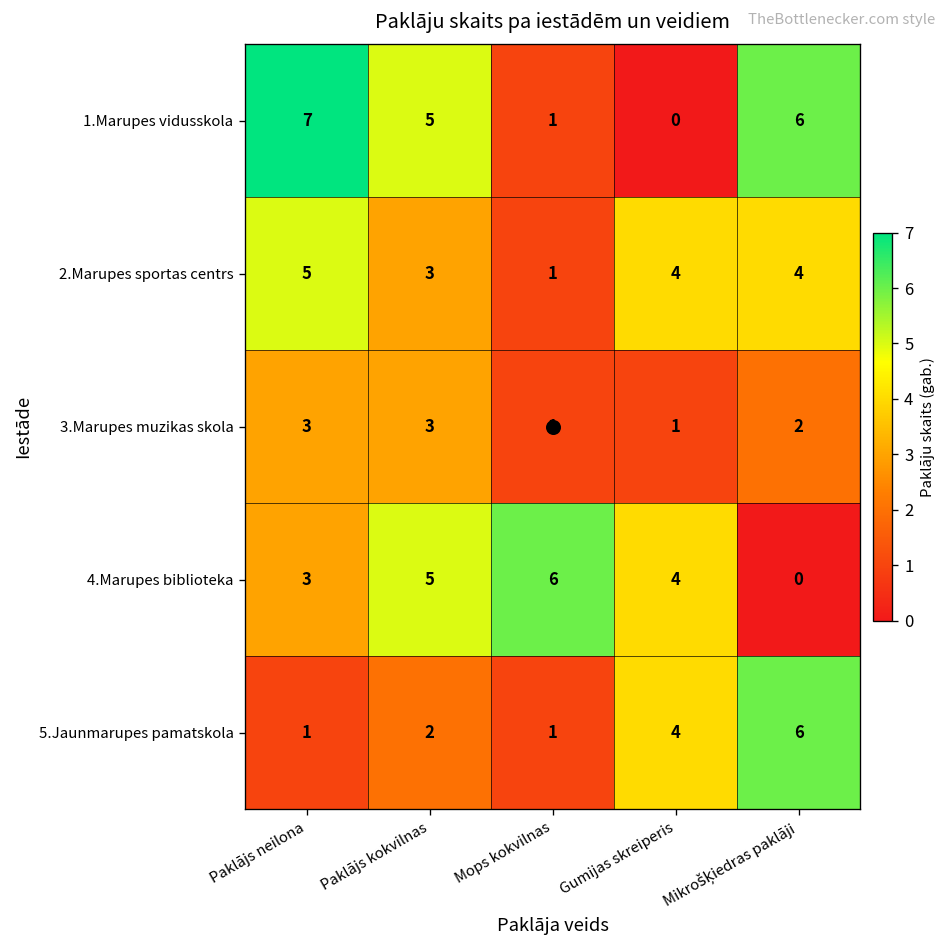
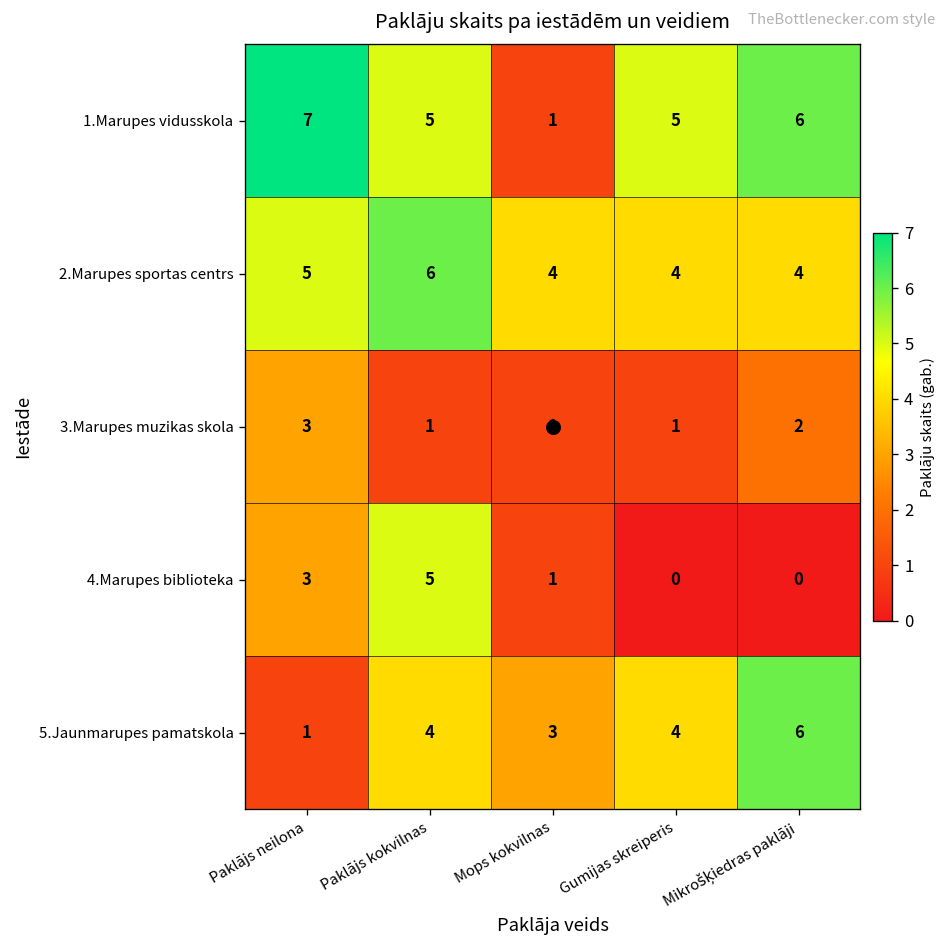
  {
    "1.Marupes vidusskola": {
      "Paklājs neilona": 7,
      "Paklājs kokvilnas": 5,
      "Mops kokvilnas": 1,
-     "Gumijas skreiperis": 0,
+     "Gumijas skreiperis": 5,
      "Mikrošķiedras paklāji": 6
    },
    "2.Marupes sportas centrs": {
      "Paklājs neilona": 5,
-     "Paklājs kokvilnas": 3,
-     "Mops kokvilnas": 1,
+     "Paklājs kokvilnas": 6,
+     "Mops kokvilnas": 4,
      "Gumijas skreiperis": 4,
      "Mikrošķiedras paklāji": 4
    },
    "3.Marupes muzikas skola": {
      "Paklājs neilona": 3,
-     "Paklājs kokvilnas": 3,
+     "Paklājs kokvilnas": 1,
      "Gumijas skreiperis": 1,
      "Mikrošķiedras paklāji": 2
    },
    "4.Marupes biblioteka": {
      "Paklājs neilona": 3,
      "Paklājs kokvilnas": 5,
-     "Mops kokvilnas": 6,
-     "Gumijas skreiperis": 4,
+     "Mops kokvilnas": 1,
+     "Gumijas skreiperis": 0,
      "Mikrošķiedras paklāji": 0
    },
    "5.Jaunmarupes pamatskola": {
      "Paklājs neilona": 1,
-     "Paklājs kokvilnas": 2,
-     "Mops kokvilnas": 1,
+     "Paklājs kokvilnas": 4,
+     "Mops kokvilnas": 3,
      "Gumijas skreiperis": 4,
      "Mikrošķiedras paklāji": 6
    }
  }
